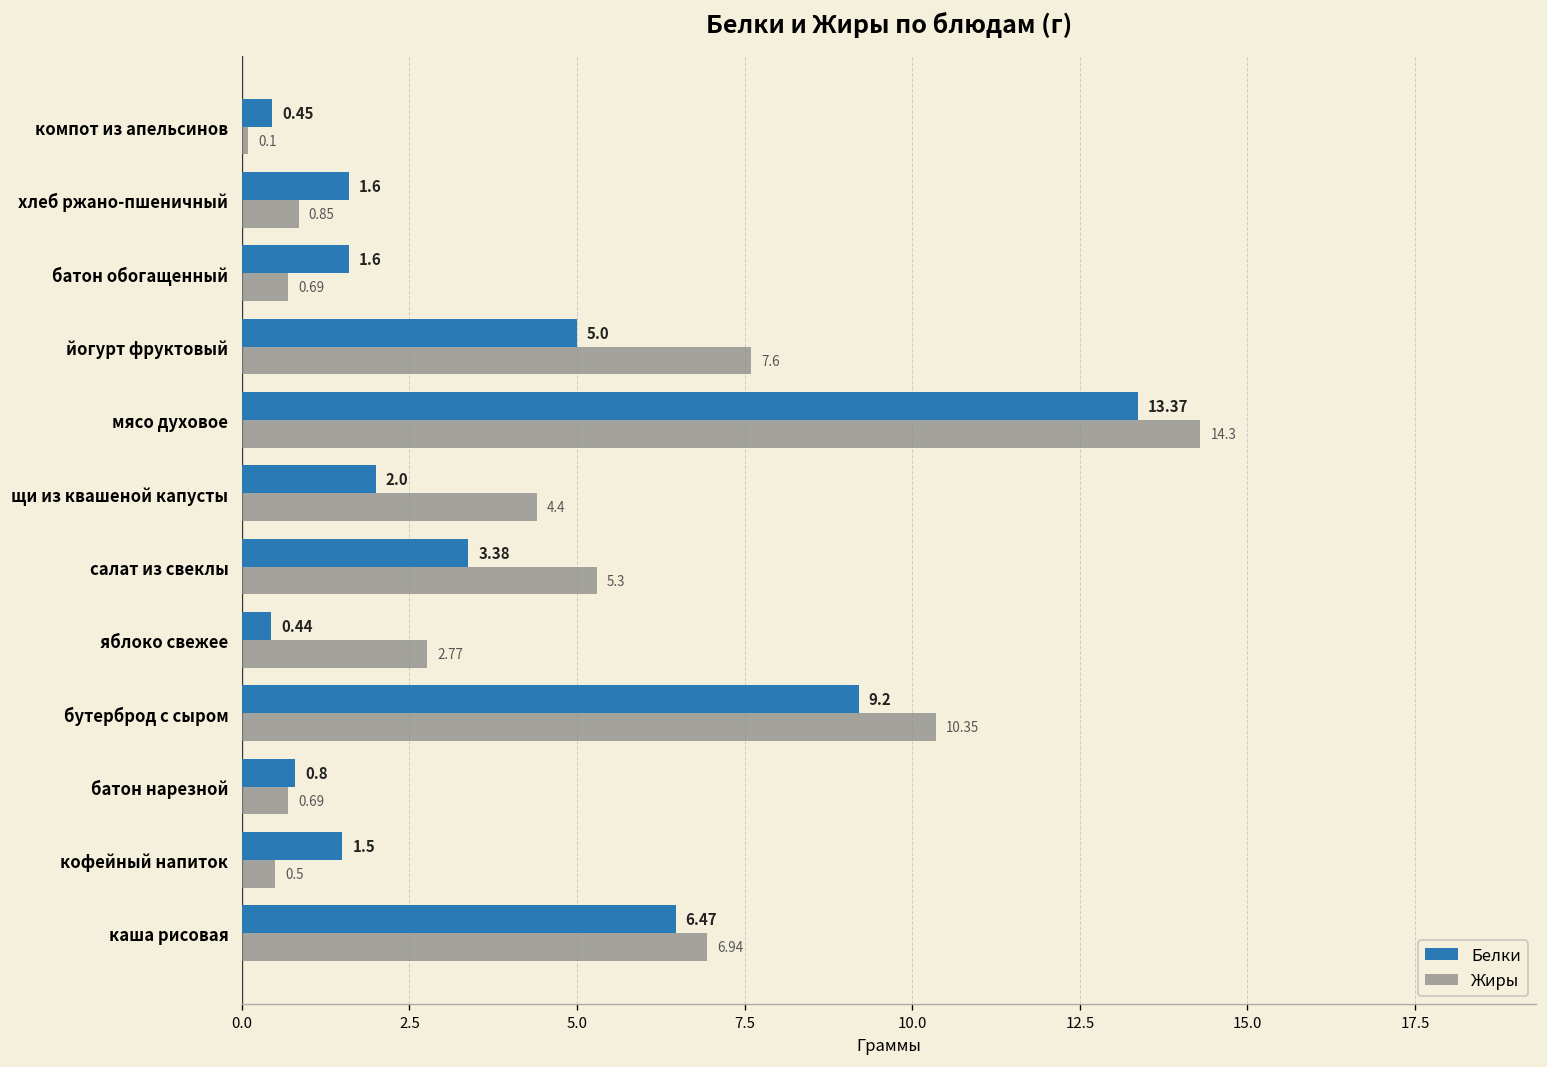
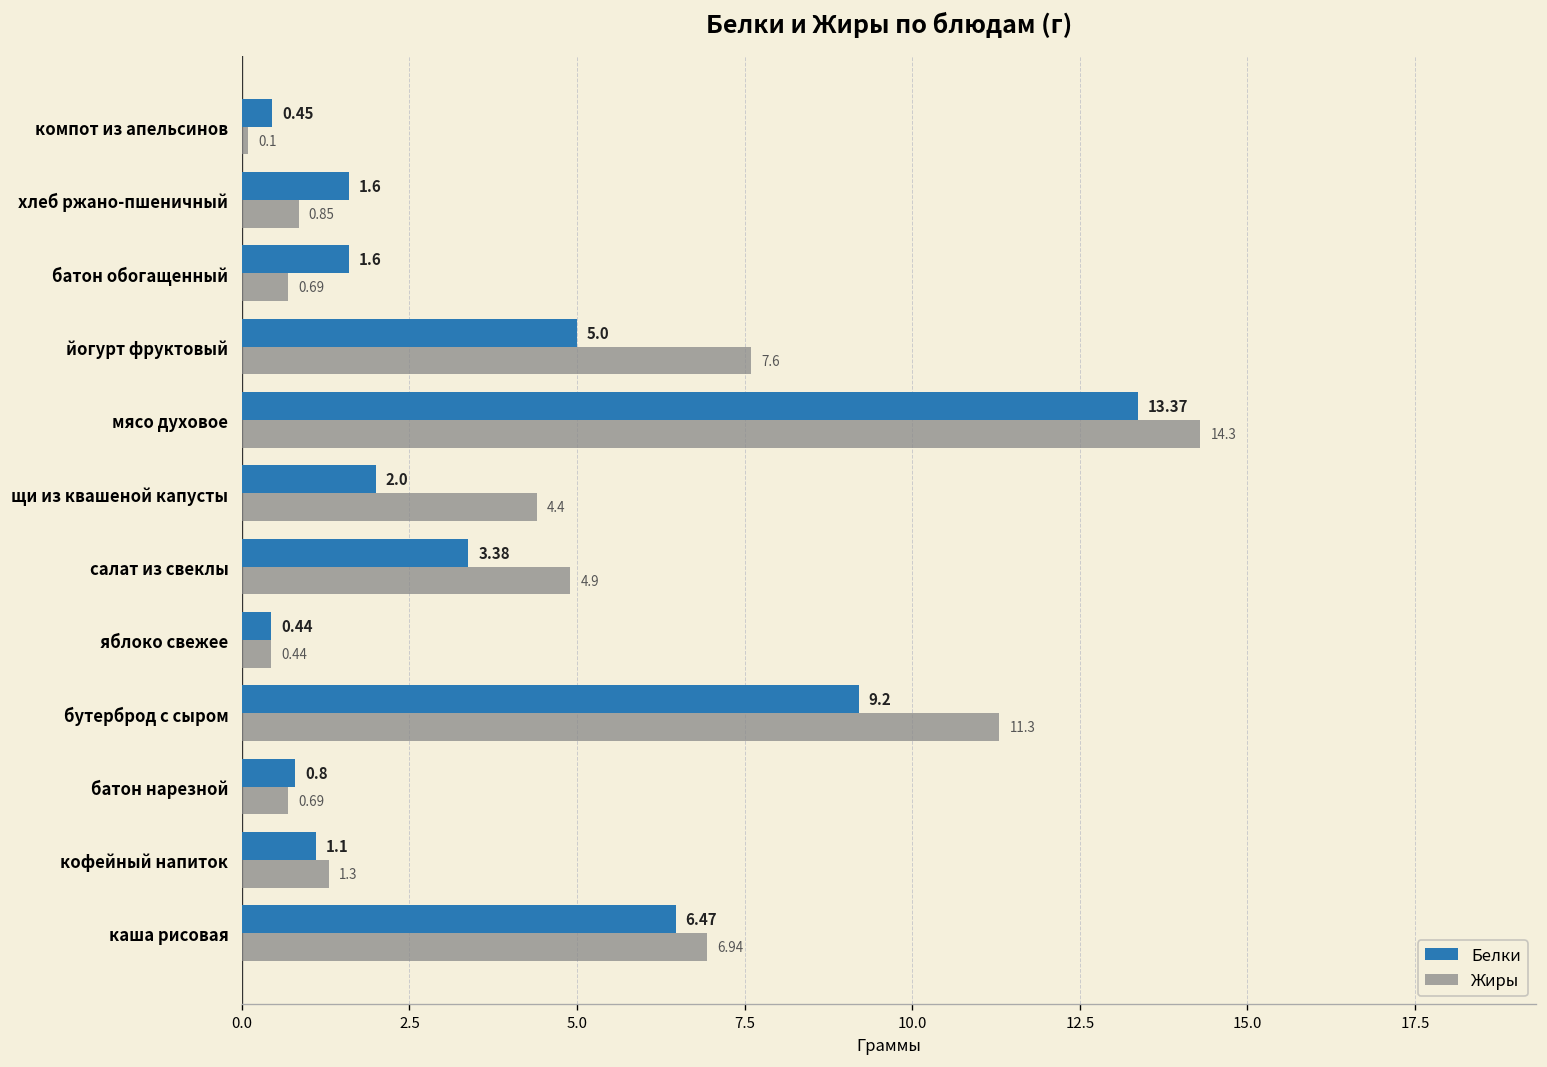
  {
    "Белки": {
      "компот из апельсинов": 0.45,
      "хлеб ржано-пшеничный": 1.6,
      "батон обогащенный": 1.6,
      "йогурт фруктовый": 5.0,
      "мясо духовое": 13.37,
      "щи из квашеной капусты": 2.0,
      "салат из свеклы": 3.38,
      "яблоко свежее": 0.44,
      "бутерброд с сыром": 9.2,
      "батон нарезной": 0.8,
-     "кофейный напиток": 1.5,
+     "кофейный напиток": 1.1,
      "каша рисовая": 6.47
    },
    "Жиры": {
      "компот из апельсинов": 0.1,
      "хлеб ржано-пшеничный": 0.85,
      "батон обогащенный": 0.69,
      "йогурт фруктовый": 7.6,
      "мясо духовое": 14.3,
      "щи из квашеной капусты": 4.4,
-     "салат из свеклы": 5.3,
-     "яблоко свежее": 2.77,
-     "бутерброд с сыром": 10.35,
+     "салат из свеклы": 4.9,
+     "яблоко свежее": 0.44,
+     "бутерброд с сыром": 11.3,
      "батон нарезной": 0.69,
-     "кофейный напиток": 0.5,
+     "кофейный напиток": 1.3,
      "каша рисовая": 6.94
    }
  }
